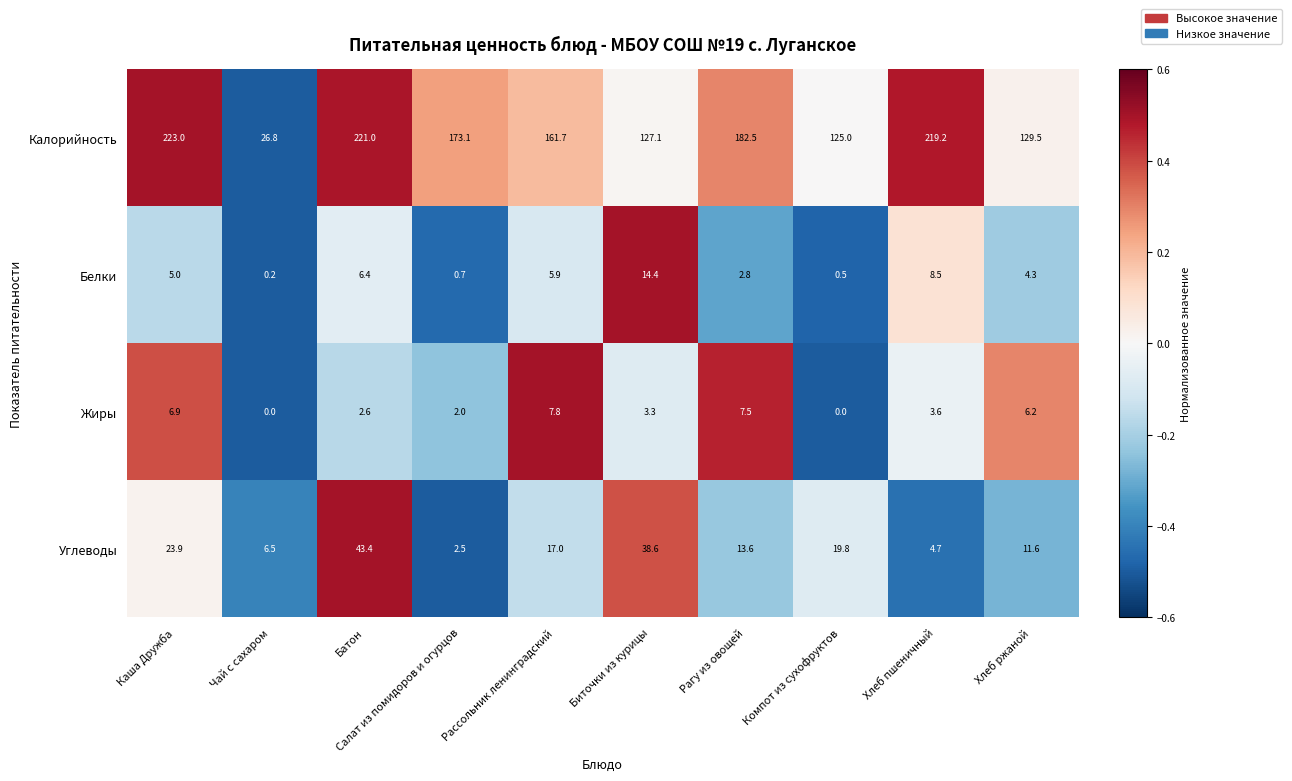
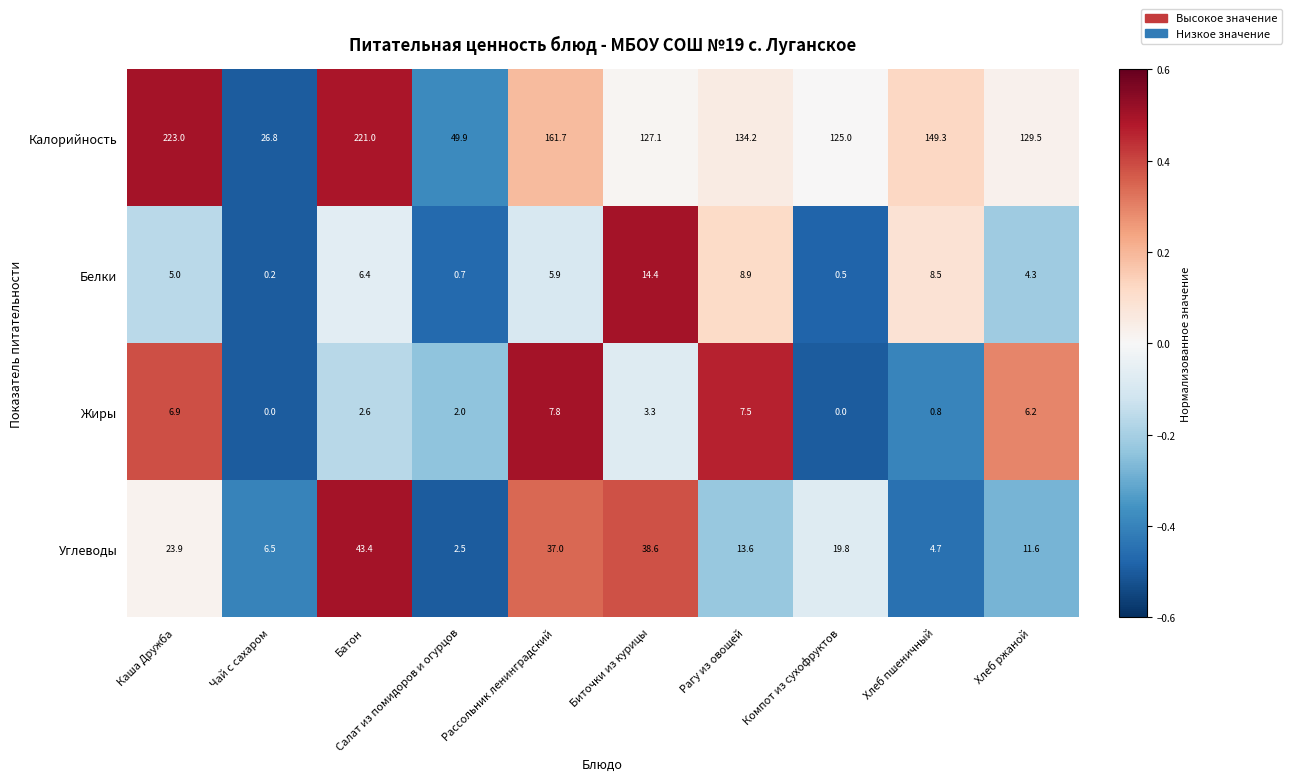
  {
    "Калорийность": {
      "Каша Дружба": 223.0,
      "Чай с сахаром": 26.8,
      "Батон": 221.0,
-     "Салат из помидоров и огурцов": 173.1,
+     "Салат из помидоров и огурцов": 49.9,
      "Рассольник ленинградский": 161.7,
      "Биточки из курицы": 127.1,
-     "Рагу из овощей": 182.5,
+     "Рагу из овощей": 134.2,
      "Компот из сухофруктов": 125.0,
-     "Хлеб пшеничный": 219.2,
+     "Хлеб пшеничный": 149.3,
      "Хлеб ржаной": 129.5
    },
    "Белки": {
      "Каша Дружба": 5.0,
      "Чай с сахаром": 0.2,
      "Батон": 6.4,
      "Салат из помидоров и огурцов": 0.7,
      "Рассольник ленинградский": 5.9,
      "Биточки из курицы": 14.4,
-     "Рагу из овощей": 2.8,
+     "Рагу из овощей": 8.9,
      "Компот из сухофруктов": 0.5,
      "Хлеб пшеничный": 8.5,
      "Хлеб ржаной": 4.3
    },
    "Жиры": {
      "Каша Дружба": 6.9,
      "Чай с сахаром": 0.0,
      "Батон": 2.6,
      "Салат из помидоров и огурцов": 2.0,
      "Рассольник ленинградский": 7.8,
      "Биточки из курицы": 3.3,
      "Рагу из овощей": 7.5,
      "Компот из сухофруктов": 0.0,
-     "Хлеб пшеничный": 3.6,
+     "Хлеб пшеничный": 0.8,
      "Хлеб ржаной": 6.2
    },
    "Углеводы": {
      "Каша Дружба": 23.9,
      "Чай с сахаром": 6.5,
      "Батон": 43.4,
      "Салат из помидоров и огурцов": 2.5,
-     "Рассольник ленинградский": 17.0,
+     "Рассольник ленинградский": 37.0,
      "Биточки из курицы": 38.6,
      "Рагу из овощей": 13.6,
      "Компот из сухофруктов": 19.8,
      "Хлеб пшеничный": 4.7,
      "Хлеб ржаной": 11.6
    }
  }
